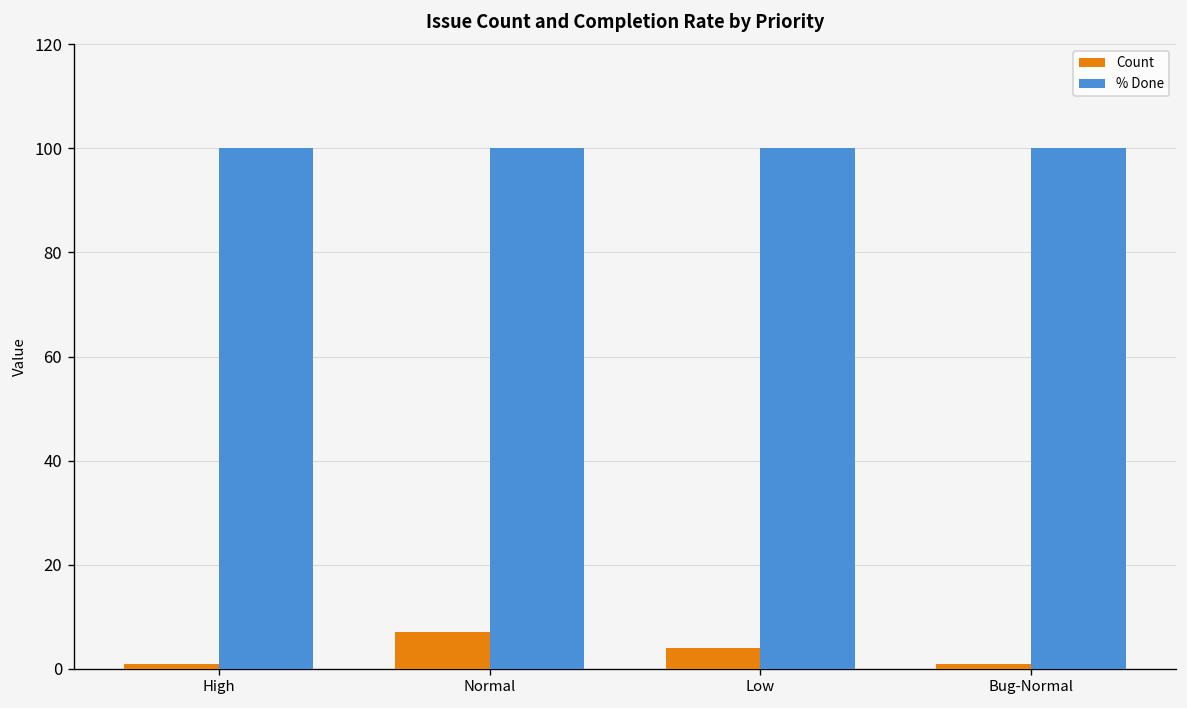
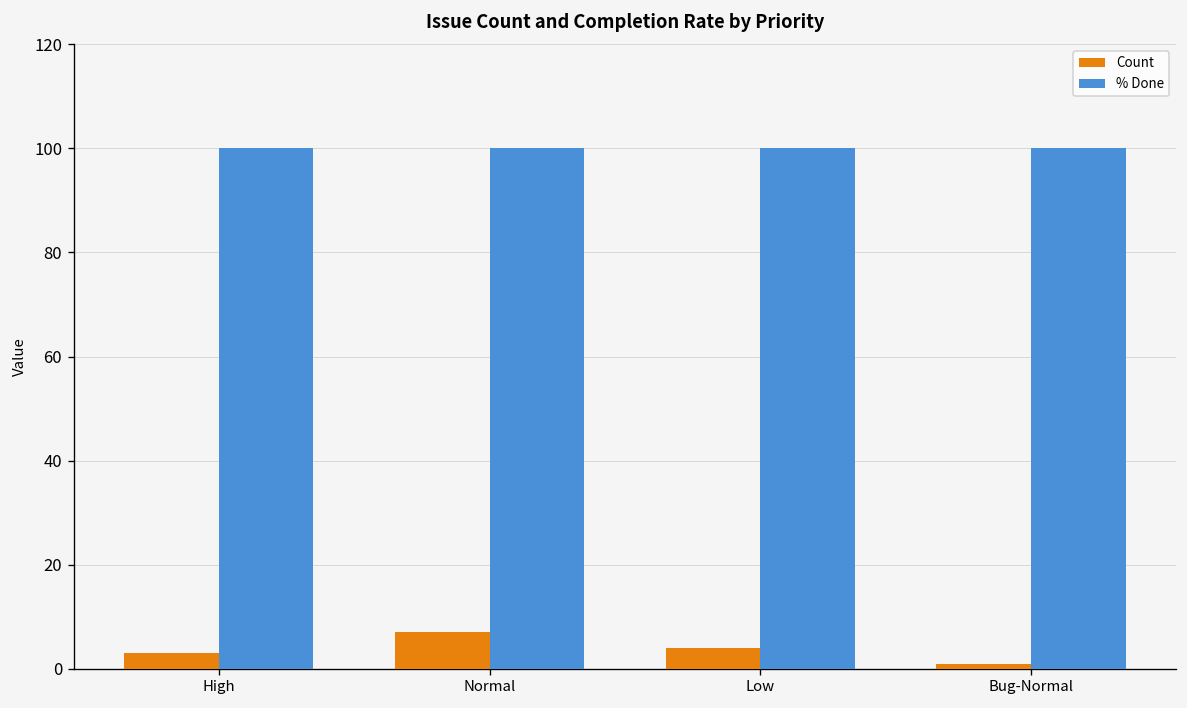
  {
    "Count": {
-     "High": 1,
+     "High": 3,
      "Normal": 7,
      "Low": 4,
      "Bug-Normal": 1
    },
    "% Done": {
      "High": 100,
      "Normal": 100,
      "Low": 100,
      "Bug-Normal": 100
    }
  }
